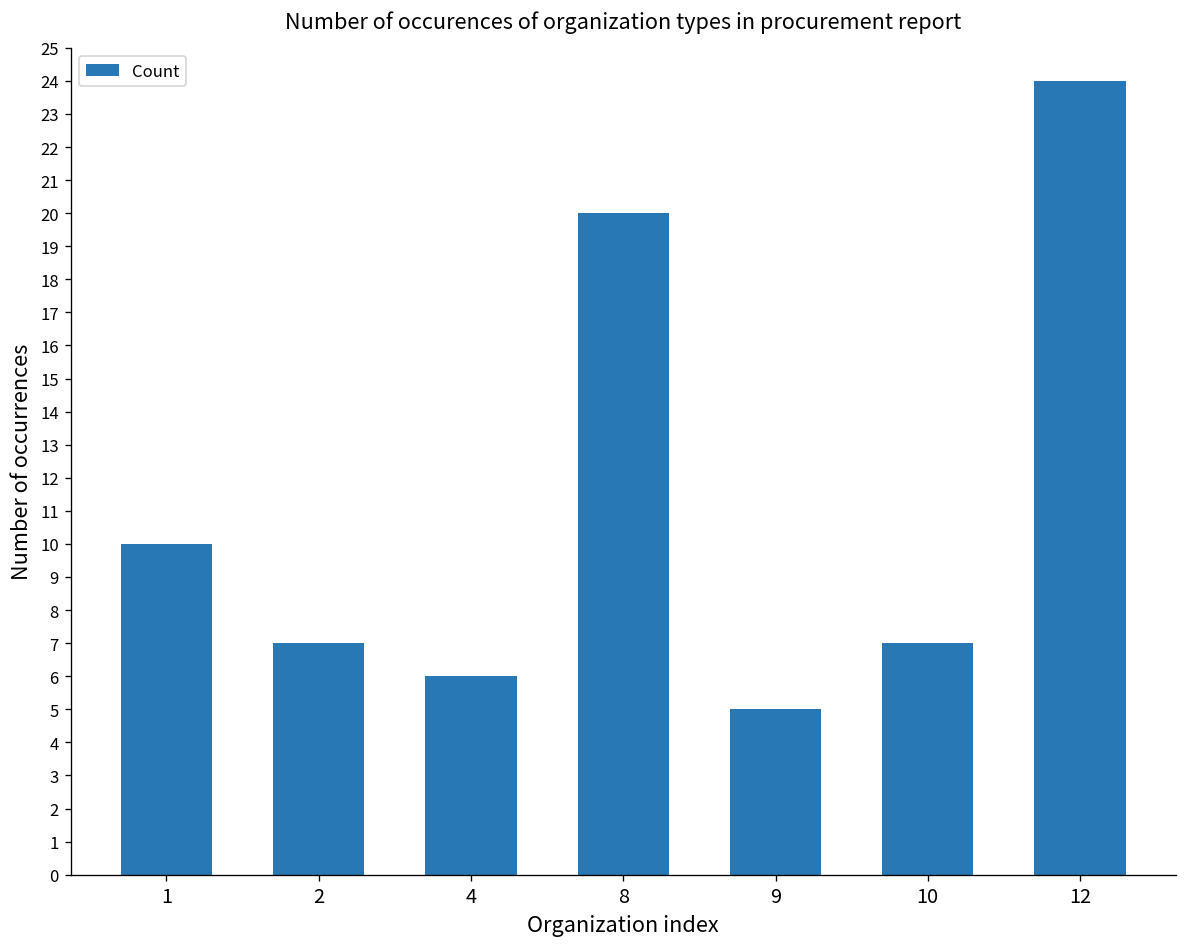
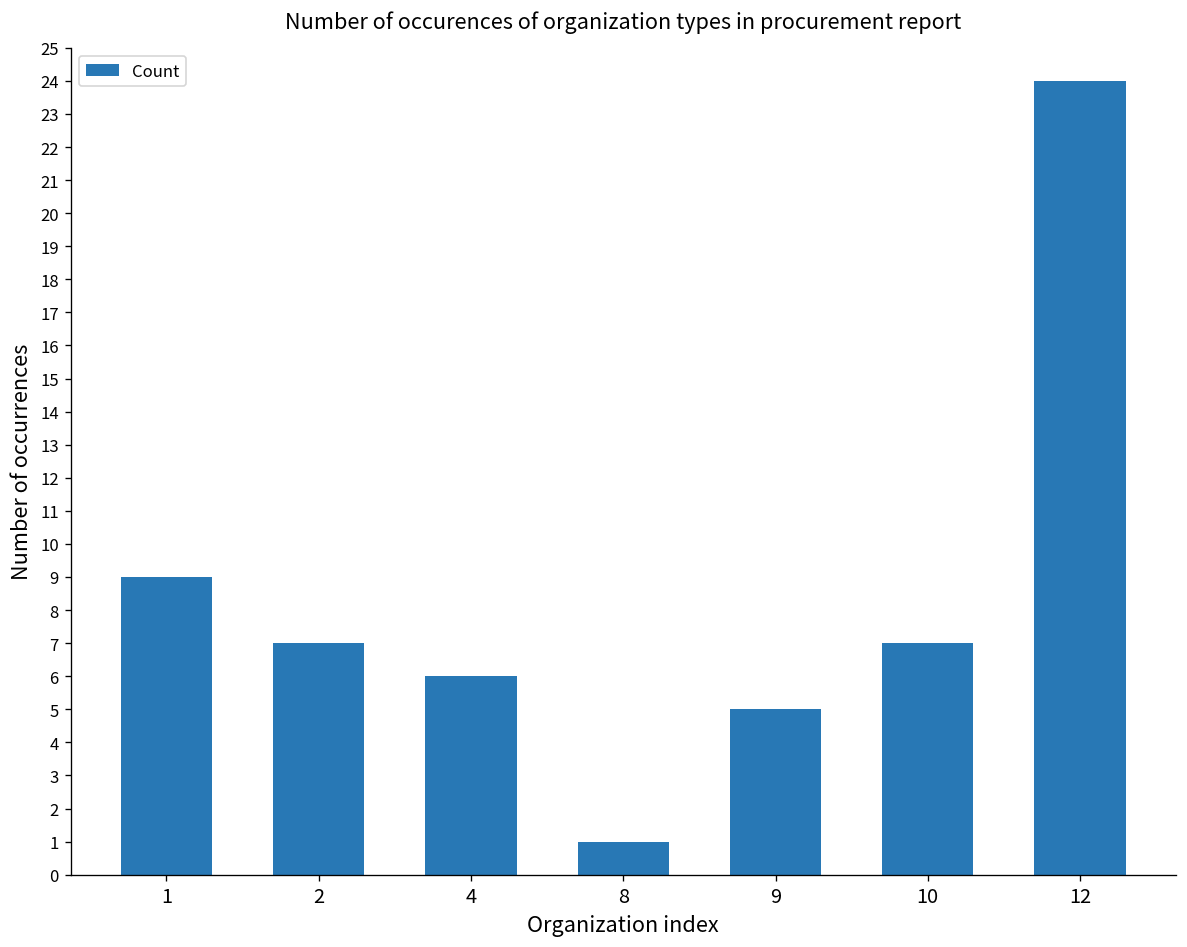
  {
-   "1": 10,
+   "1": 9,
    "2": 7,
    "4": 6,
-   "8": 20,
+   "8": 1,
    "9": 5,
    "10": 7,
    "12": 24
  }
